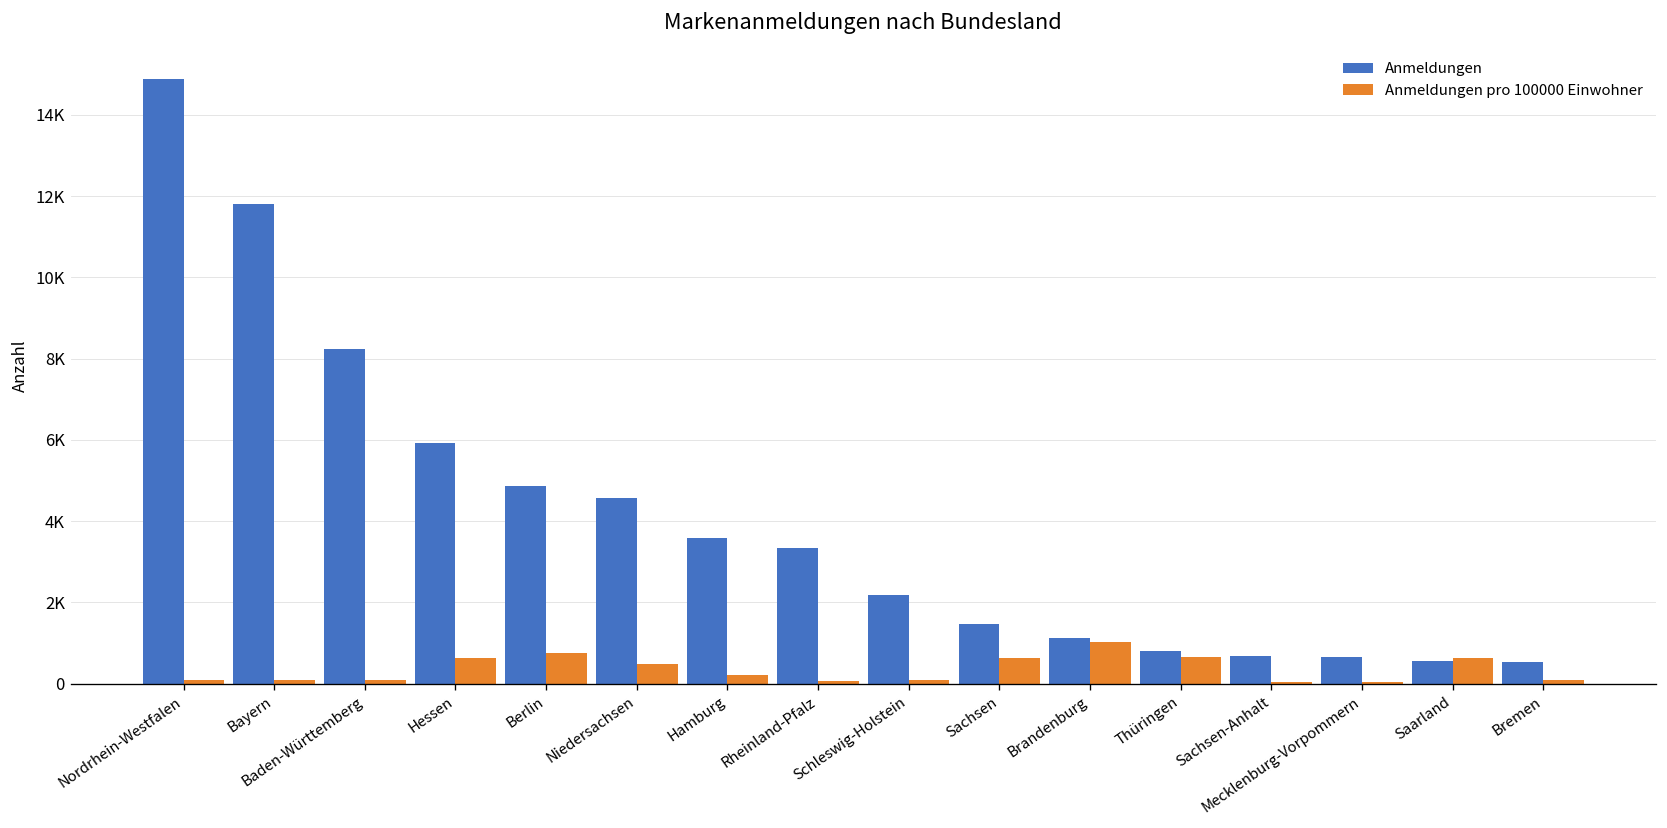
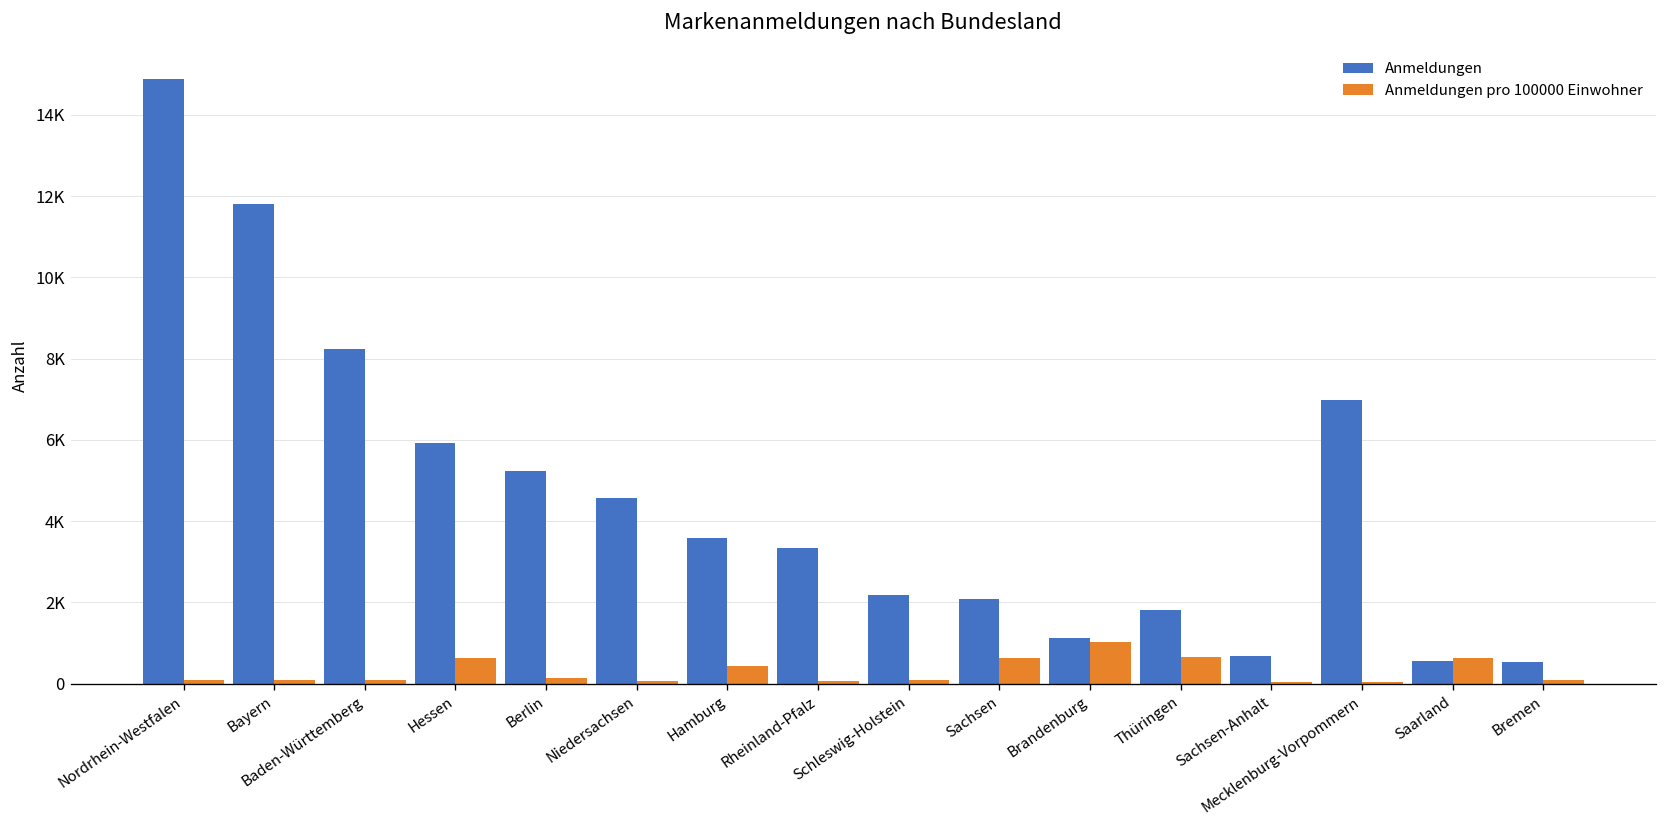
  {
    "Anmeldungen": {
      "Nordrhein-Westfalen": 14900,
      "Bayern": 11800,
      "Baden-Württemberg": 8200,
      "Hessen": 5900,
-     "Berlin": 4900,
+     "Berlin": 5200,
      "Niedersachsen": 4600,
      "Hamburg": 3600,
      "Rheinland-Pfalz": 3300,
      "Schleswig-Holstein": 2200,
-     "Sachsen": 1500,
+     "Sachsen": 2100,
      "Brandenburg": 1100,
-     "Thüringen": 800,
+     "Thüringen": 1800,
      "Sachsen-Anhalt": 700,
-     "Mecklenburg-Vorpommern": 700,
+     "Mecklenburg-Vorpommern": 7000,
      "Saarland": 600,
      "Bremen": 500
    },
    "Anmeldungen pro 100000 Einwohner": {
      "Nordrhein-Westfalen": 100,
      "Bayern": 100,
      "Baden-Württemberg": 100,
      "Hessen": 600,
-     "Berlin": 700,
-     "Niedersachsen": 500,
-     "Hamburg": 200,
+     "Berlin": 100,
+     "Niedersachsen": 100,
+     "Hamburg": 400,
      "Rheinland-Pfalz": 100,
      "Schleswig-Holstein": 100,
      "Sachsen": 600,
      "Brandenburg": 1000,
      "Thüringen": 600,
      "Saarland": 600,
      "Bremen": 100
    }
  }
